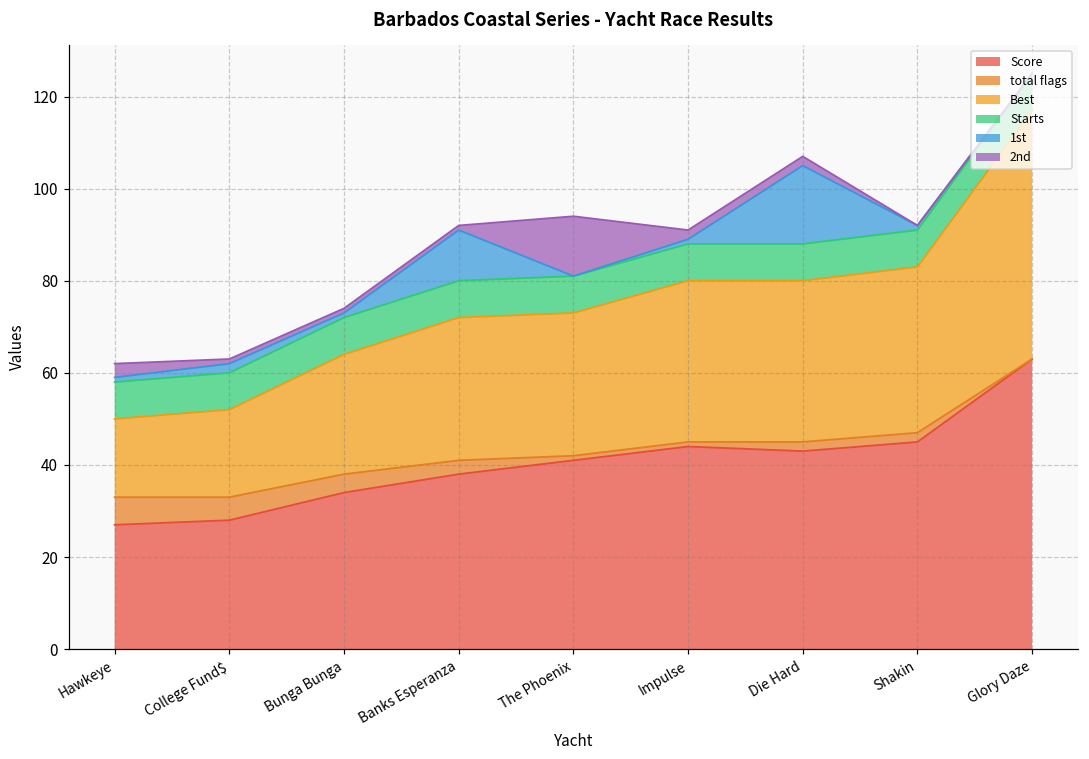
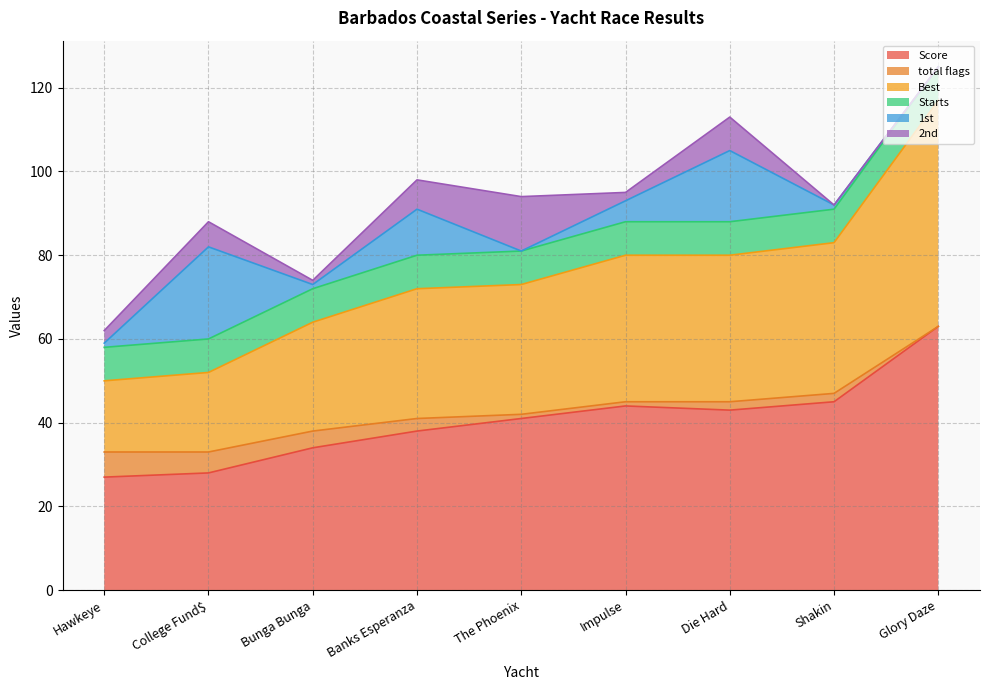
  {
    "Starts": {
      "Hawkeye": 8,
      "College Fund$": 8,
      "Bunga Bunga": 8,
      "Banks Esperanza": 8,
      "Impulse": 8,
      "Die Hard": 8,
      "Shakin": 8
    },
    "1st": {
      "Hawkeye": 1,
-     "College Fund$": 2,
+     "College Fund$": 22,
      "Bunga Bunga": 1,
      "Banks Esperanza": 11,
-     "Impulse": 1,
+     "Impulse": 5,
      "Die Hard": 17
    },
    "2nd": {
      "Hawkeye": 3,
-     "College Fund$": 1,
+     "College Fund$": 6,
      "Bunga Bunga": 1,
-     "Banks Esperanza": 1,
+     "Banks Esperanza": 7,
      "The Phoenix": 13,
      "Impulse": 2,
-     "Die Hard": 2
+     "Die Hard": 8
    }
  }
